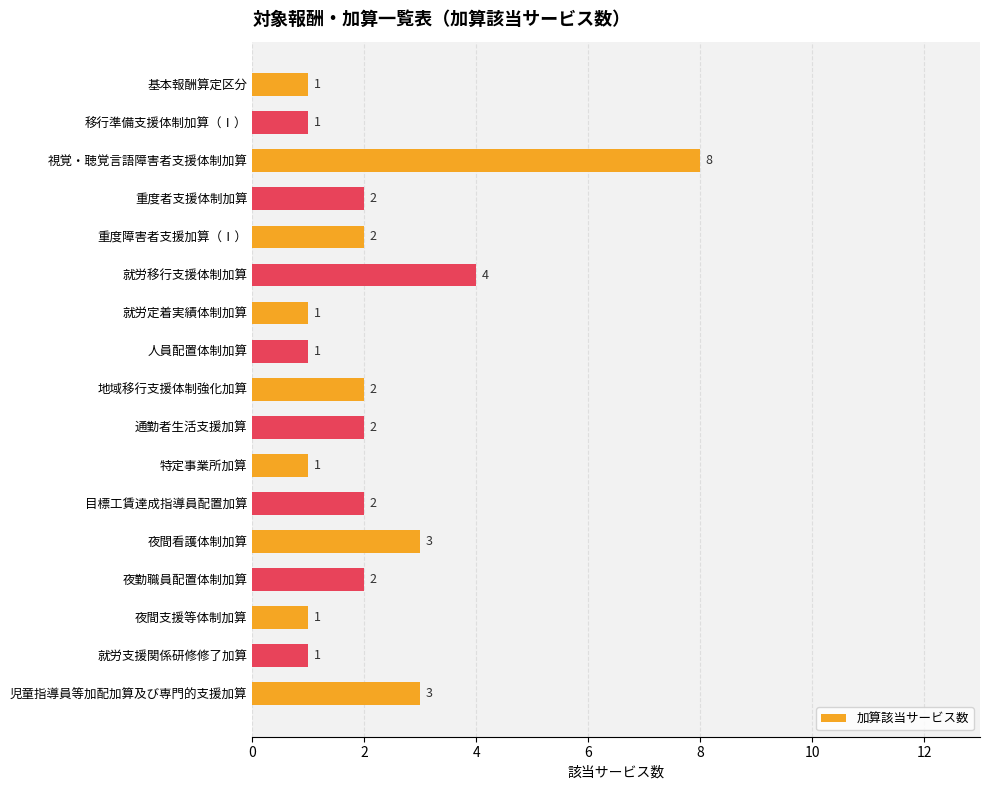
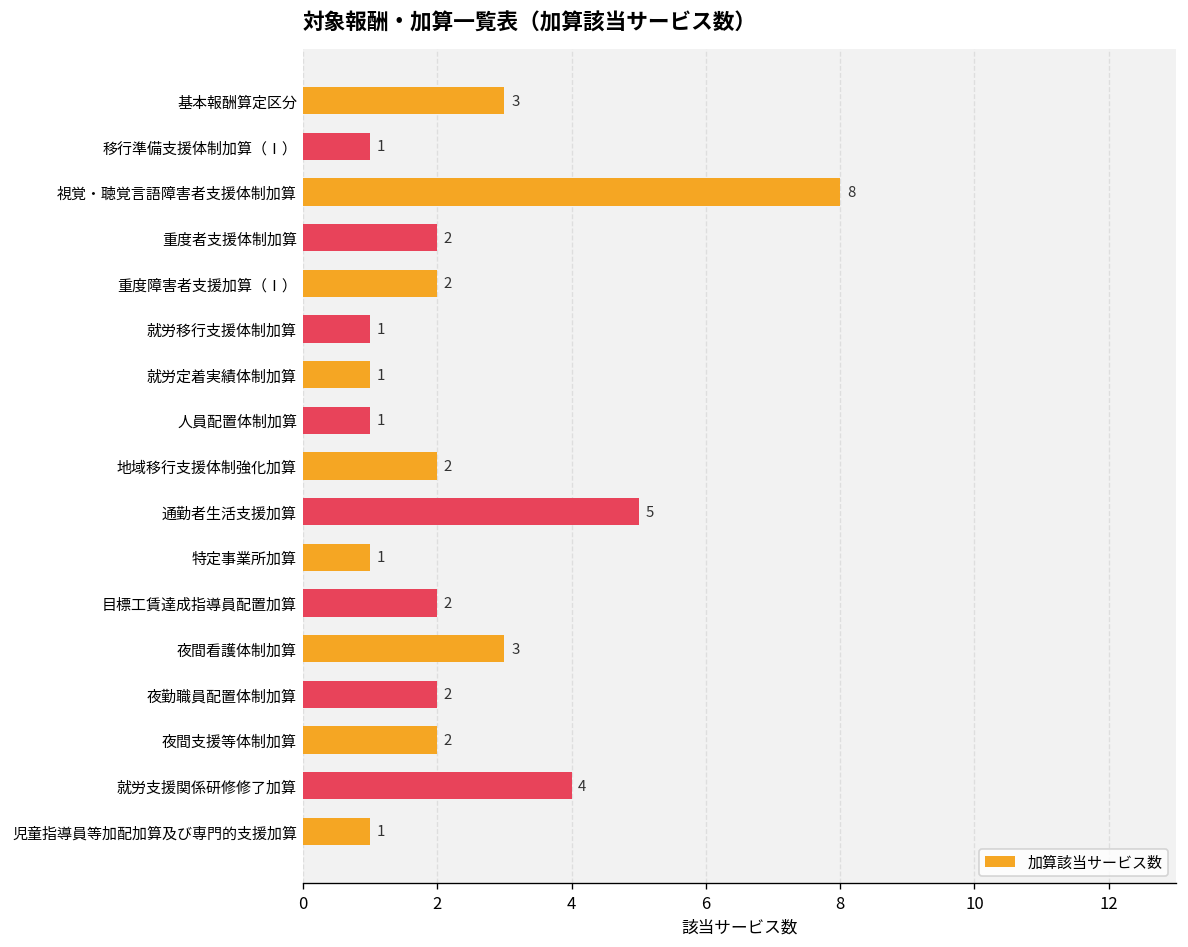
  {
-   "基本報酬算定区分": 1,
+   "基本報酬算定区分": 3,
    "移行準備支援体制加算（Ⅰ）": 1,
    "視覚・聴覚言語障害者支援体制加算": 8,
    "重度者支援体制加算": 2,
    "重度障害者支援加算（Ⅰ）": 2,
-   "就労移行支援体制加算": 4,
+   "就労移行支援体制加算": 1,
    "就労定着実績体制加算": 1,
    "人員配置体制加算": 1,
    "地域移行支援体制強化加算": 2,
-   "通勤者生活支援加算": 2,
+   "通勤者生活支援加算": 5,
    "特定事業所加算": 1,
    "目標工賃達成指導員配置加算": 2,
    "夜間看護体制加算": 3,
    "夜勤職員配置体制加算": 2,
-   "夜間支援等体制加算": 1,
-   "就労支援関係研修修了加算": 1,
-   "児童指導員等加配加算及び専門的支援加算": 3
+   "夜間支援等体制加算": 2,
+   "就労支援関係研修修了加算": 4,
+   "児童指導員等加配加算及び専門的支援加算": 1
  }
